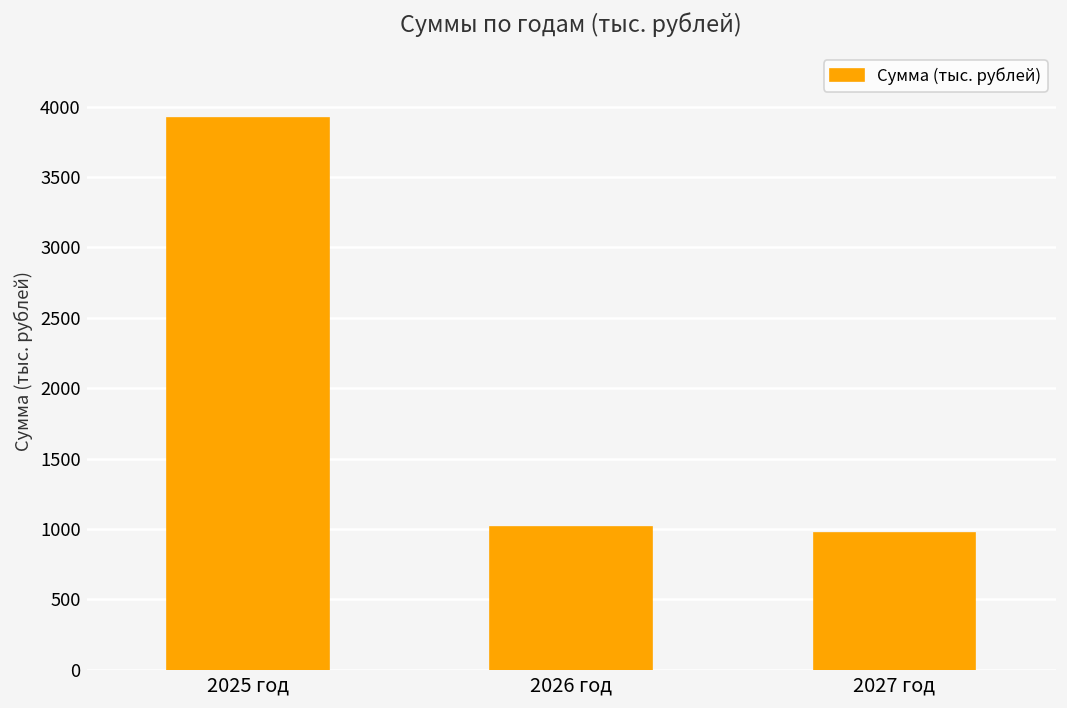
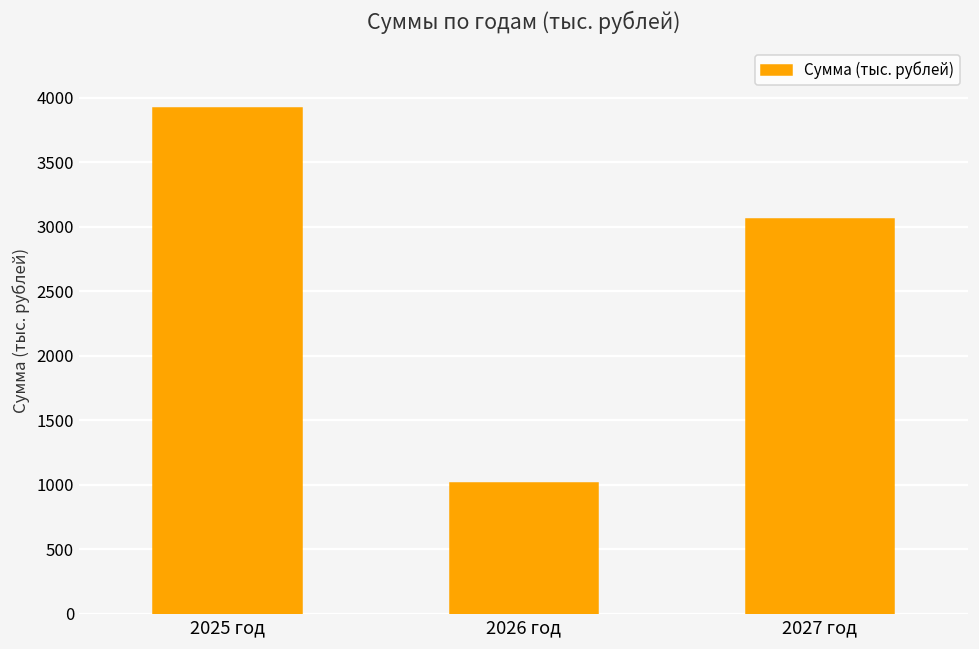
  {
    "2025 год": 3920,
    "2026 год": 1010,
-   "2027 год": 970
+   "2027 год": 3060
  }
